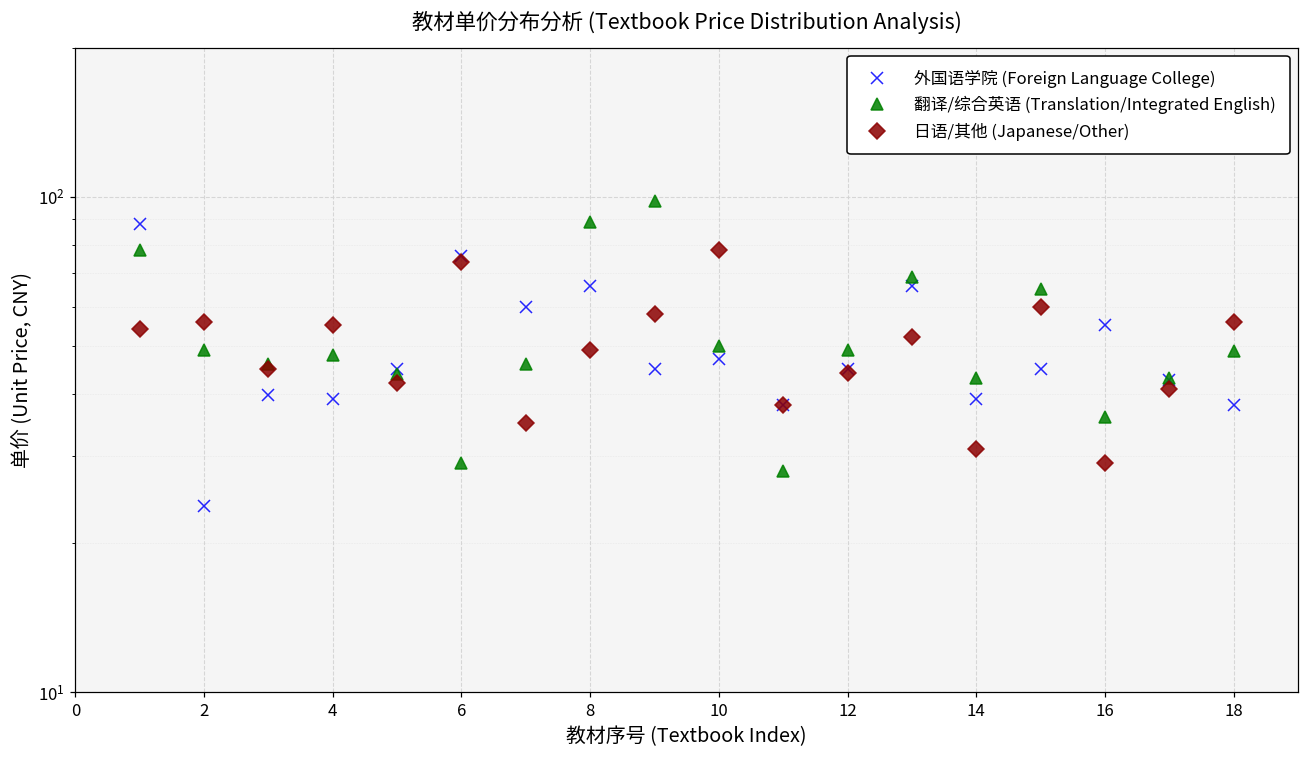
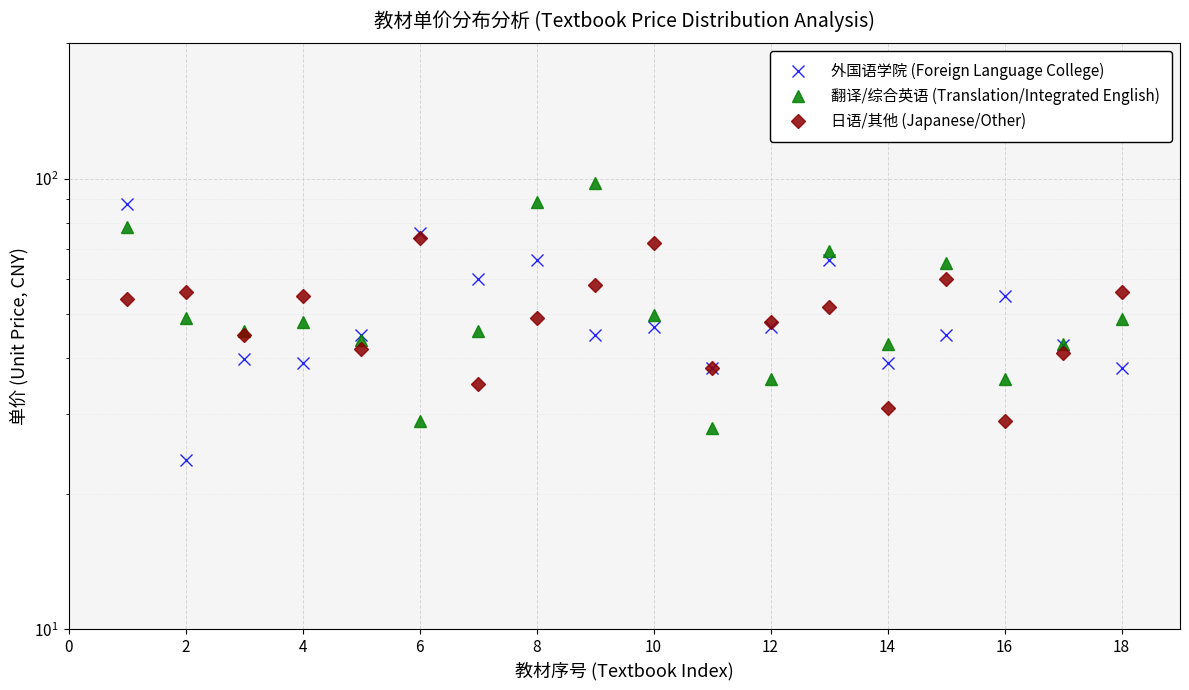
  {
    "外国语学院 (Foreign Language College)": {
      "2": 24,
      "4": 39,
      "6": 76,
      "8": 66,
      "10": 47,
-     "12": 45,
+     "12": 47,
      "14": 39,
      "16": 55,
      "18": 38
    },
    "翻译/综合英语 (Translation/Integrated English)": {
      "2": 49,
      "4": 48,
      "6": 29,
      "8": 89,
      "10": 50,
-     "12": 49,
+     "12": 36,
      "14": 43,
      "16": 36,
      "18": 49
    },
    "日语/其他 (Japanese/Other)": {
      "2": 56,
      "4": 55,
      "6": 74,
      "8": 49,
-     "10": 78,
-     "12": 44,
+     "10": 72,
+     "12": 48,
      "14": 31,
      "16": 29,
      "18": 56
    }
  }
